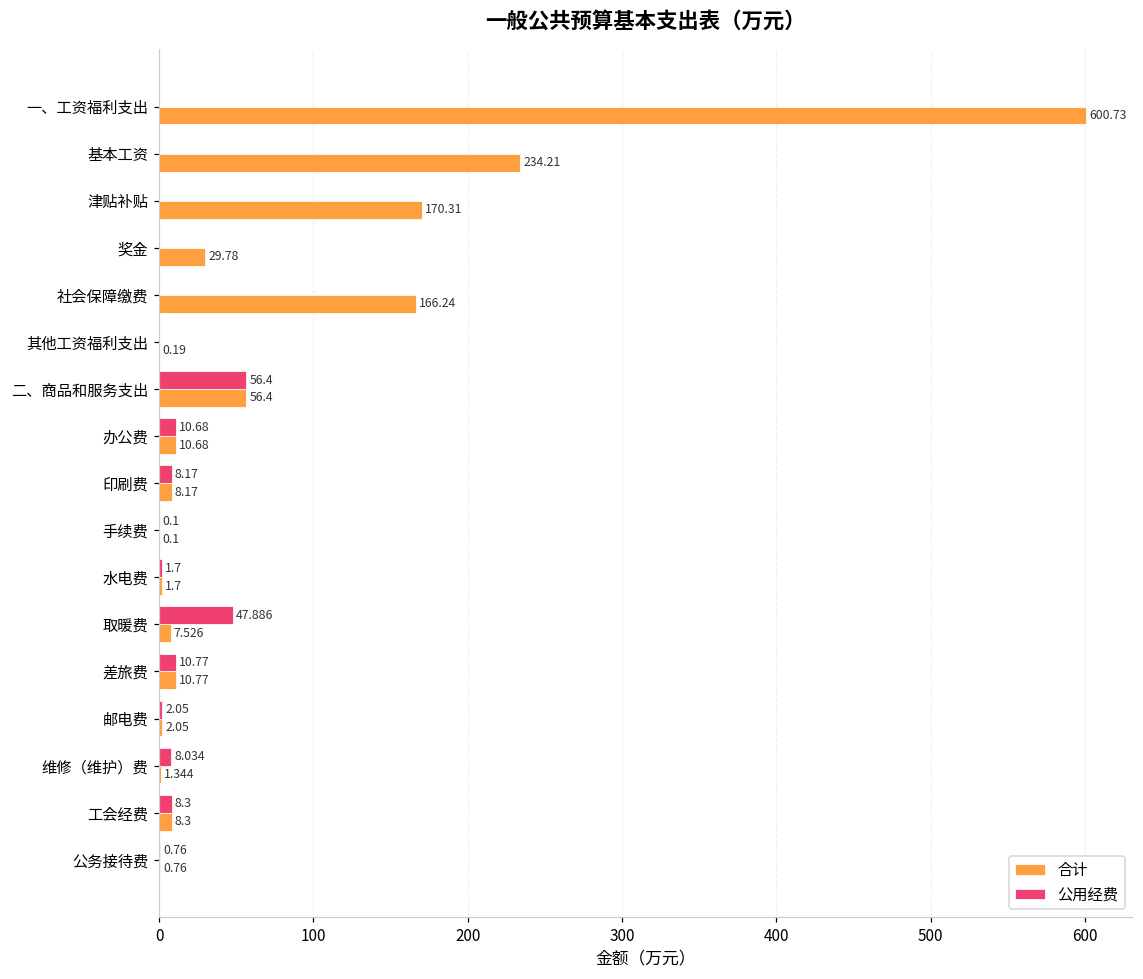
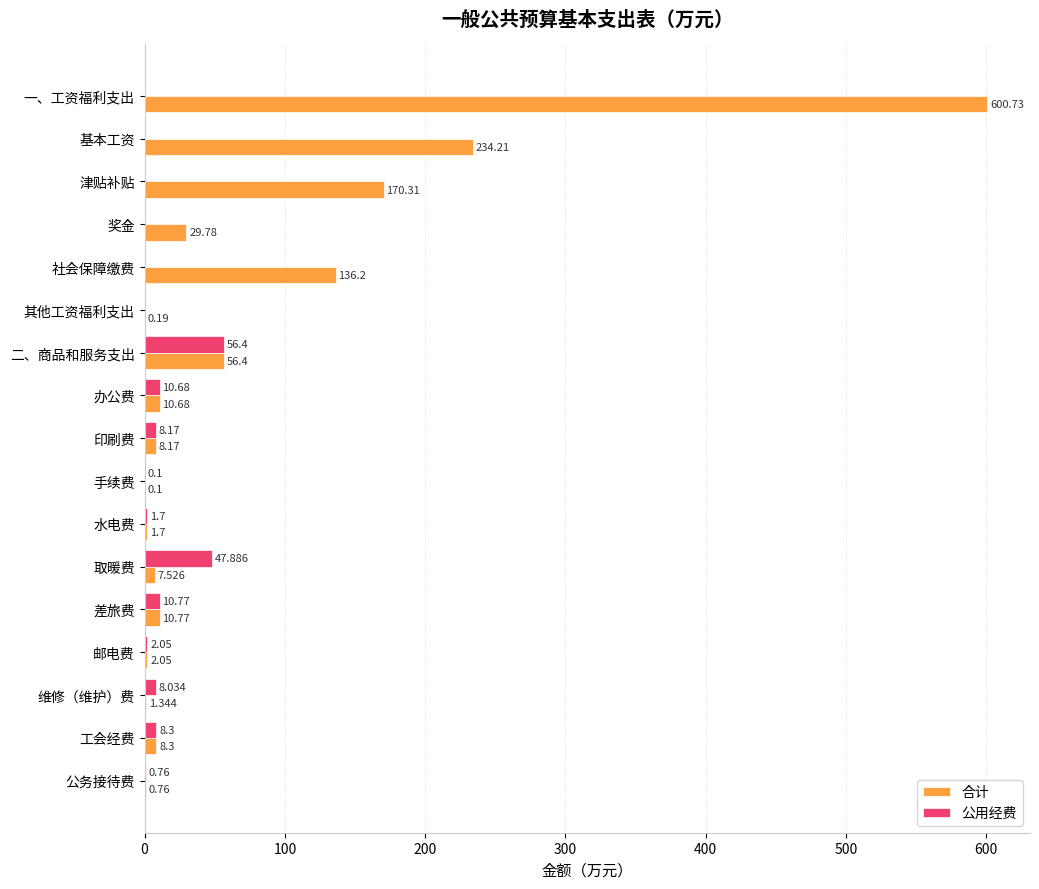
  {
    "合计": {
      "一、工资福利支出": 600.73,
      "基本工资": 234.21,
      "津贴补贴": 170.31,
      "奖金": 29.78,
-     "社会保障缴费": 166.24,
+     "社会保障缴费": 136.2,
      "其他工资福利支出": 0.19,
      "二、商品和服务支出": 56.4,
      "办公费": 10.68,
      "印刷费": 8.17,
      "手续费": 0.1,
      "水电费": 1.7,
      "取暖费": 7.526,
      "差旅费": 10.77,
      "邮电费": 2.05,
      "维修（维护）费": 1.344,
      "工会经费": 8.3,
      "公务接待费": 0.76
    },
    "公用经费": {
      "二、商品和服务支出": 56.4,
      "办公费": 10.68,
      "印刷费": 8.17,
      "手续费": 0.1,
      "水电费": 1.7,
      "取暖费": 47.886,
      "差旅费": 10.77,
      "邮电费": 2.05,
      "维修（维护）费": 8.034,
      "工会经费": 8.3,
      "公务接待费": 0.76
    }
  }
